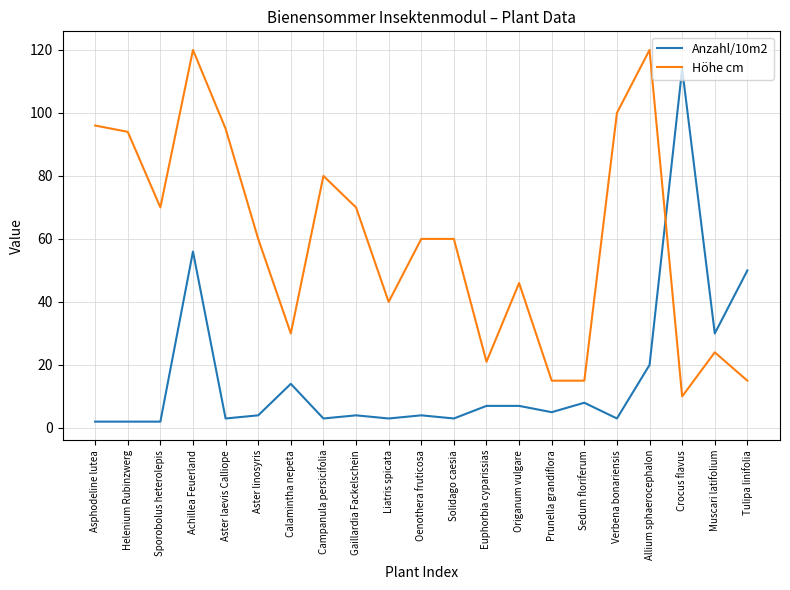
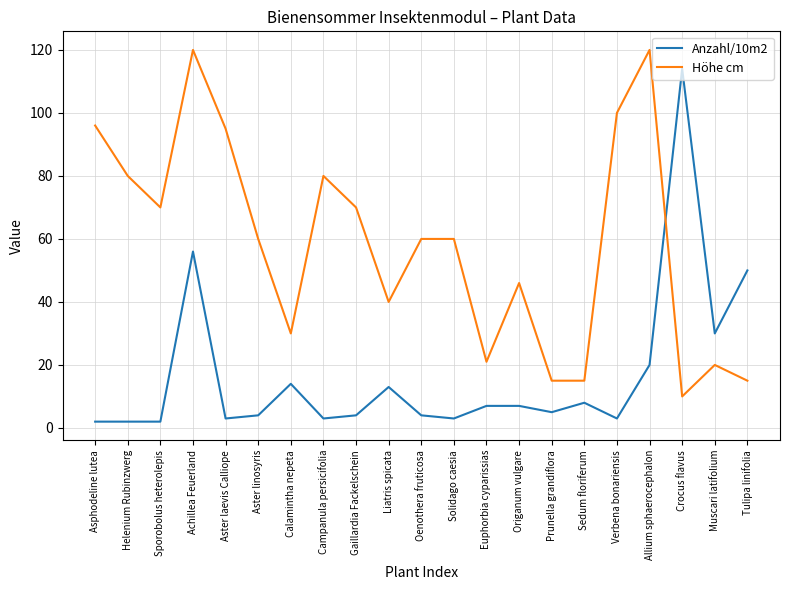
  {
    "Anzahl/10m2": {
      "Asphodeline lutea": 2,
      "Helenium Rubinzwerg": 2,
      "Sporobolus heterolepis": 2,
      "Achillea Feuerland": 56,
      "Aster laevis Calliope": 3,
      "Aster linosyris": 4,
      "Calamintha nepeta": 14,
      "Campanula persicifolia": 3,
      "Gaillardia Fackelschein": 4,
-     "Liatris spicata": 3,
+     "Liatris spicata": 13,
      "Oenothera fruticosa": 4,
      "Solidago caesia": 3,
      "Euphorbia cyparissias": 7,
      "Origanum vulgare": 7,
      "Prunella grandiflora": 5,
      "Sedum floriferum": 8,
      "Verbena bonariensis": 3,
      "Allium sphaerocephalon": 20,
      "Muscari latifolium": 30,
      "Tulipa linifolia": 50
    },
    "Höhe cm": {
      "Asphodeline lutea": 96,
-     "Helenium Rubinzwerg": 94,
+     "Helenium Rubinzwerg": 80,
      "Sporobolus heterolepis": 70,
      "Achillea Feuerland": 120,
      "Aster laevis Calliope": 95,
      "Aster linosyris": 60,
      "Calamintha nepeta": 30,
      "Campanula persicifolia": 80,
      "Gaillardia Fackelschein": 70,
      "Liatris spicata": 40,
      "Oenothera fruticosa": 60,
      "Solidago caesia": 60,
      "Euphorbia cyparissias": 21,
      "Origanum vulgare": 46,
      "Prunella grandiflora": 15,
      "Sedum floriferum": 15,
      "Verbena bonariensis": 100,
      "Allium sphaerocephalon": 120,
      "Crocus flavus": 10,
-     "Muscari latifolium": 24,
+     "Muscari latifolium": 20,
      "Tulipa linifolia": 15
    }
  }
